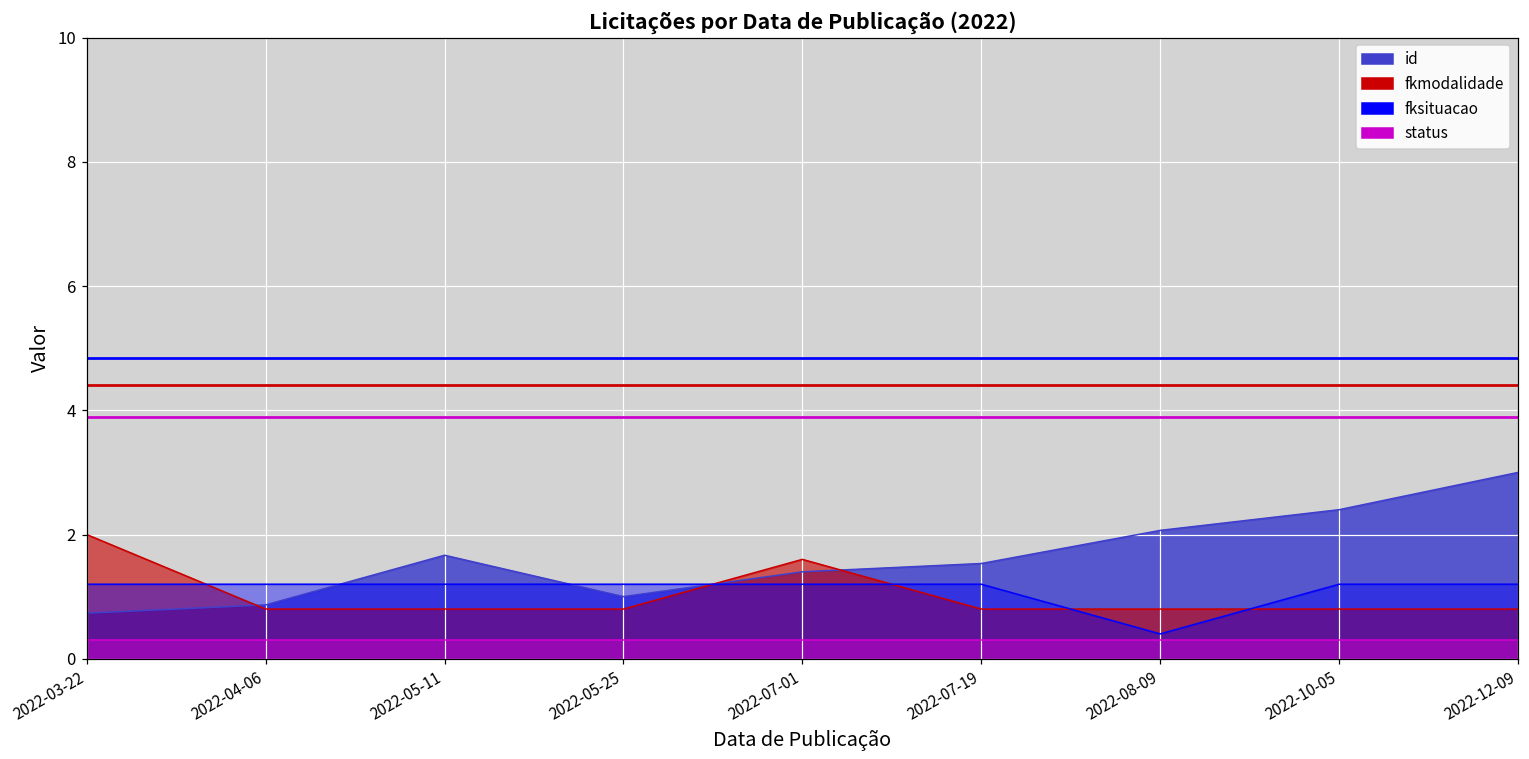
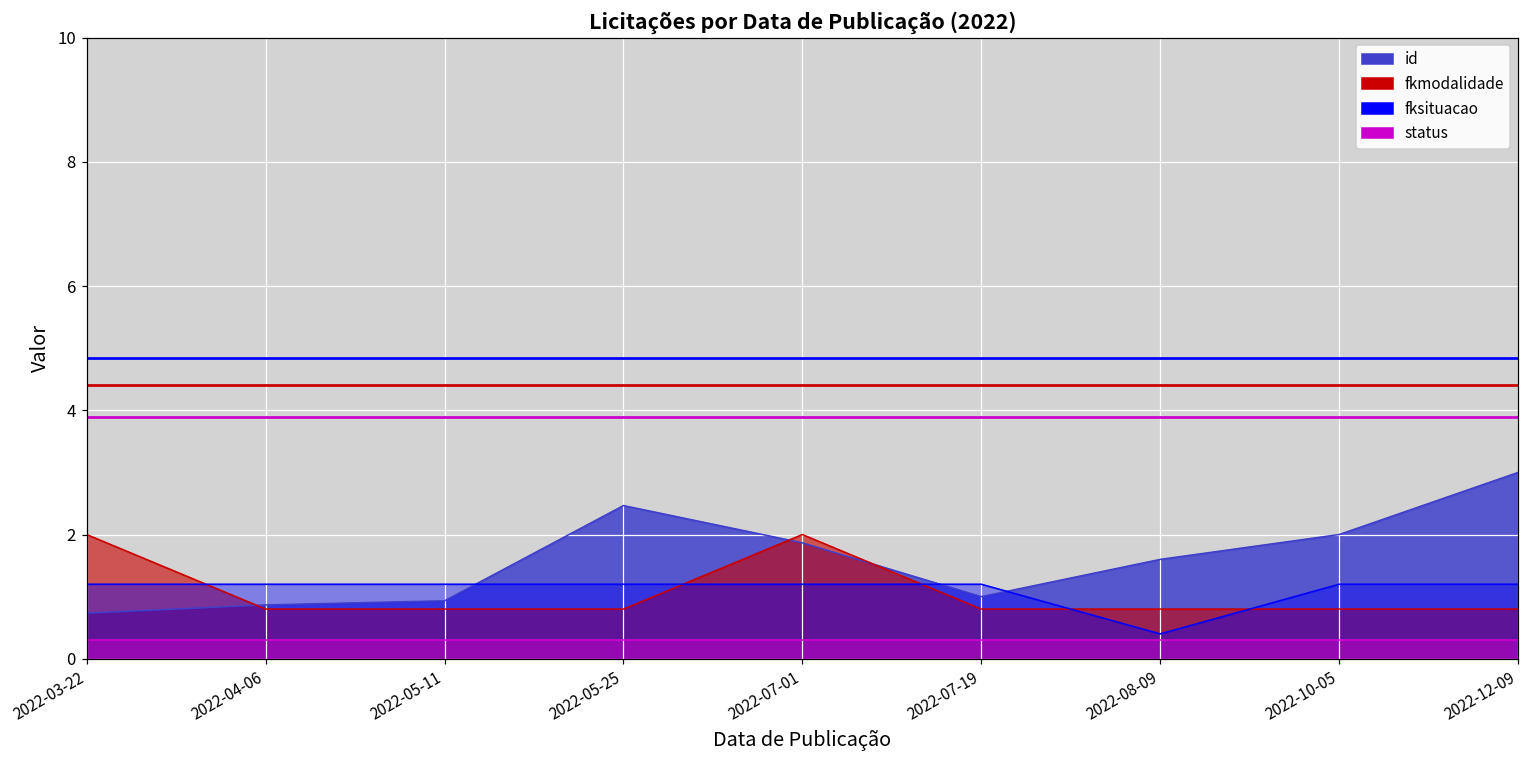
  {
    "id": {
      "2022-03-22": 0.7,
      "2022-04-06": 0.9,
-     "2022-05-11": 1.7,
-     "2022-05-25": 1.0,
-     "2022-07-01": 1.4,
-     "2022-07-19": 1.5,
-     "2022-08-09": 2.1,
-     "2022-10-05": 2.4,
+     "2022-05-11": 0.9,
+     "2022-05-25": 2.5,
+     "2022-07-01": 1.9,
+     "2022-07-19": 1.0,
+     "2022-08-09": 1.6,
+     "2022-10-05": 2.0,
      "2022-12-09": 3.0
    },
    "fkmodalidade": {
      "2022-03-22": 2.0,
      "2022-04-06": 0.8,
      "2022-05-11": 0.8,
      "2022-05-25": 0.8,
-     "2022-07-01": 1.6,
+     "2022-07-01": 2.0,
      "2022-07-19": 0.8,
      "2022-08-09": 0.8,
      "2022-10-05": 0.8,
      "2022-12-09": 0.8
    },
    "fksituacao": {
      "2022-03-22": 1.2,
      "2022-04-06": 1.2,
      "2022-05-11": 1.2,
      "2022-05-25": 1.2,
      "2022-07-01": 1.2,
      "2022-07-19": 1.2,
      "2022-08-09": 0.4,
      "2022-10-05": 1.2,
      "2022-12-09": 1.2
    },
    "status": {
      "2022-03-22": 0.3,
      "2022-04-06": 0.3,
      "2022-05-11": 0.3,
      "2022-05-25": 0.3,
      "2022-07-01": 0.3,
      "2022-07-19": 0.3,
      "2022-08-09": 0.3,
      "2022-10-05": 0.3,
      "2022-12-09": 0.3
    }
  }
